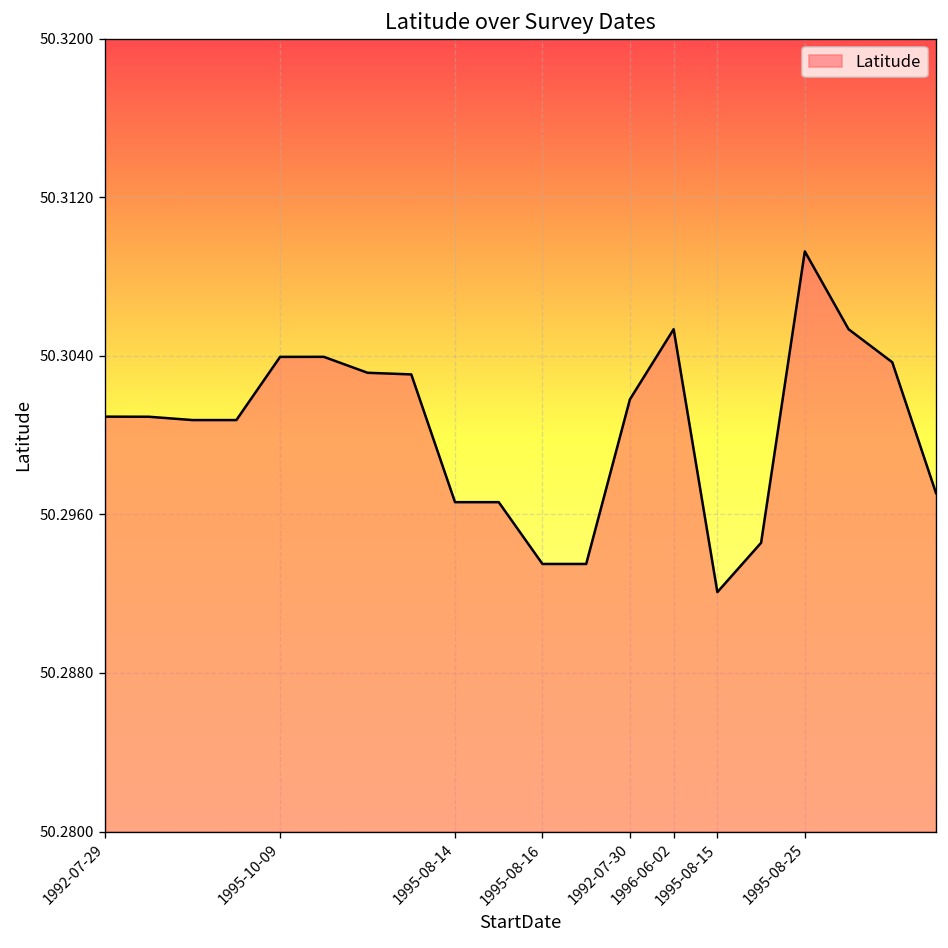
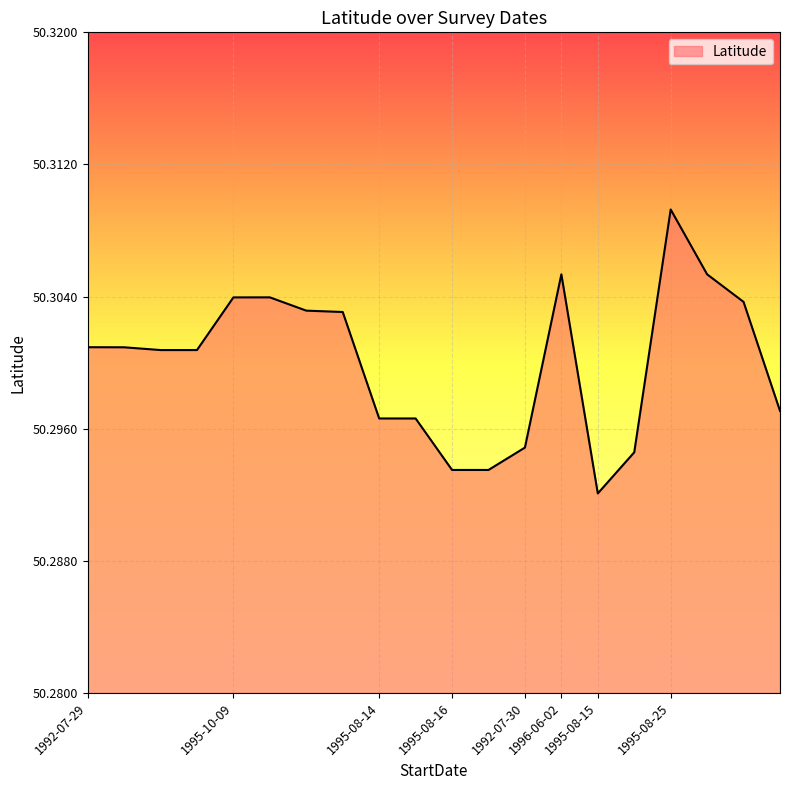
  {
-   "1992-07-30": 50.3018,
+   "1992-07-30": 50.2949,
    "1995-08-15": 50.2921,
    "1995-08-25": 50.3093
  }
